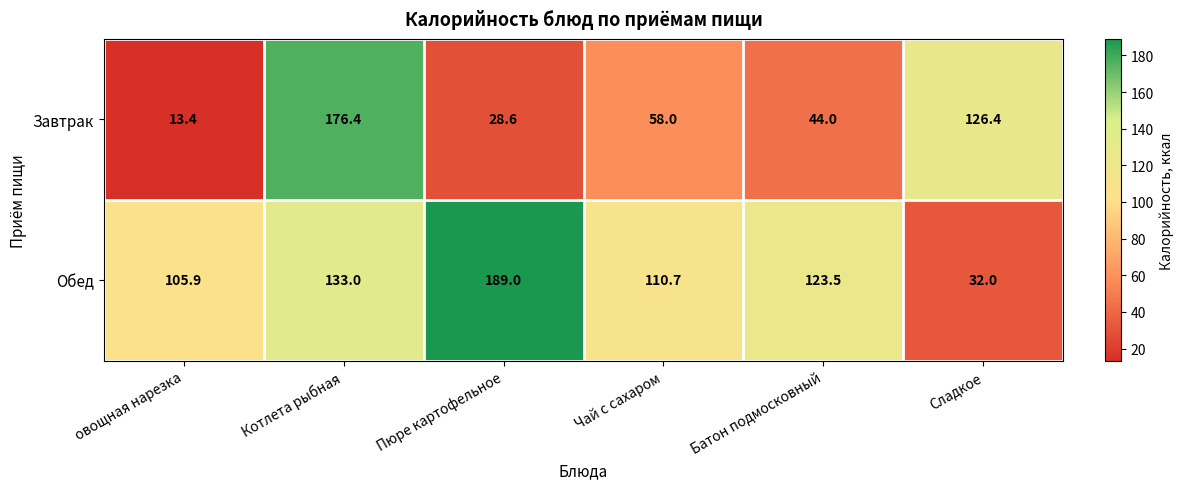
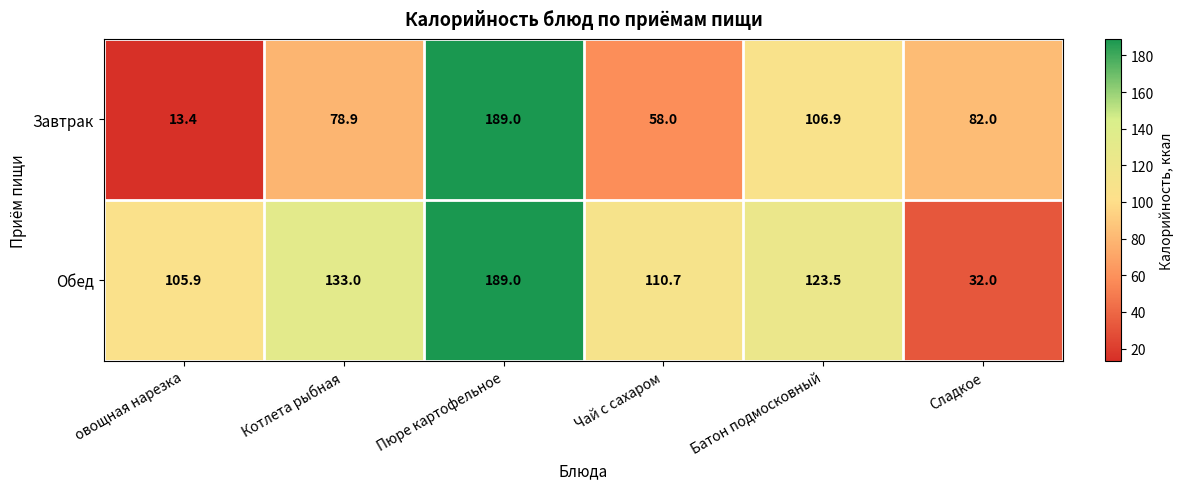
  {
    "Завтрак": {
      "овощная нарезка": 13.4,
-     "Котлета рыбная": 176.4,
-     "Пюре картофельное": 28.6,
+     "Котлета рыбная": 78.9,
+     "Пюре картофельное": 189.0,
      "Чай с сахаром": 58.0,
-     "Батон подмосковный": 44.0,
-     "Сладкое": 126.4
+     "Батон подмосковный": 106.9,
+     "Сладкое": 82.0
    },
    "Обед": {
      "овощная нарезка": 105.9,
      "Котлета рыбная": 133.0,
      "Пюре картофельное": 189.0,
      "Чай с сахаром": 110.7,
      "Батон подмосковный": 123.5,
      "Сладкое": 32.0
    }
  }
